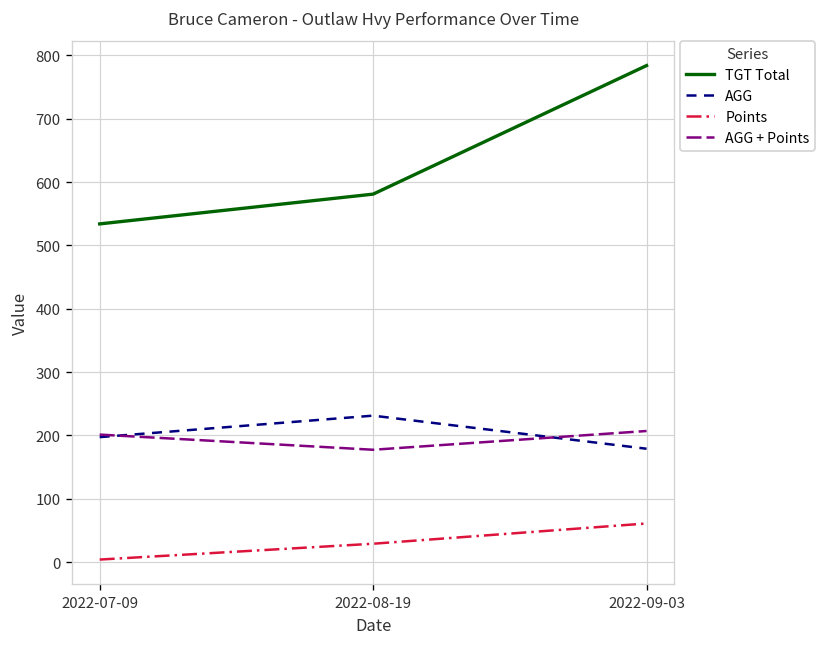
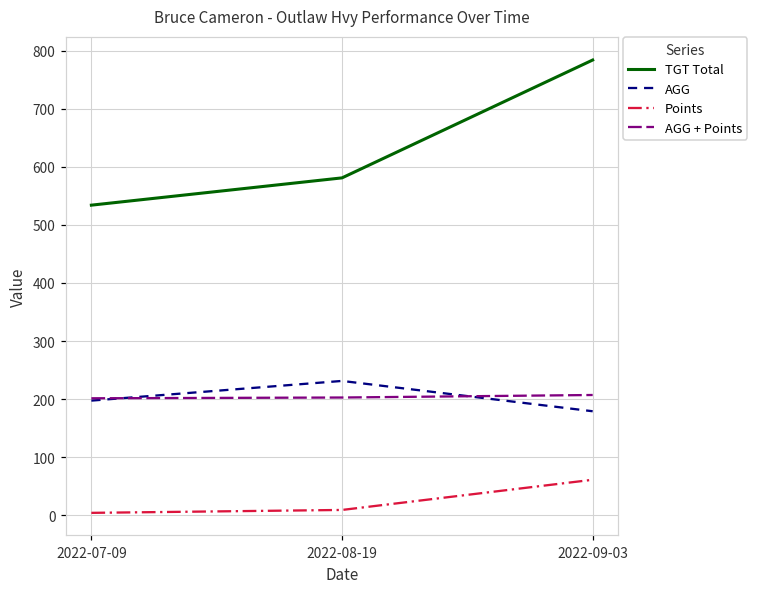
  {
    "TGT Total": {
      "2022-07-09": 530,
      "2022-08-19": 580,
      "2022-09-03": 780
    },
    "AGG": {
      "2022-08-19": 230,
      "2022-09-03": 180
    },
    "Points": {
      "2022-07-09": 0,
-     "2022-08-19": 30,
+     "2022-08-19": 10,
      "2022-09-03": 60
    },
    "AGG + Points": {
-     "2022-08-19": 180,
+     "2022-08-19": 200,
      "2022-09-03": 210
    }
  }
